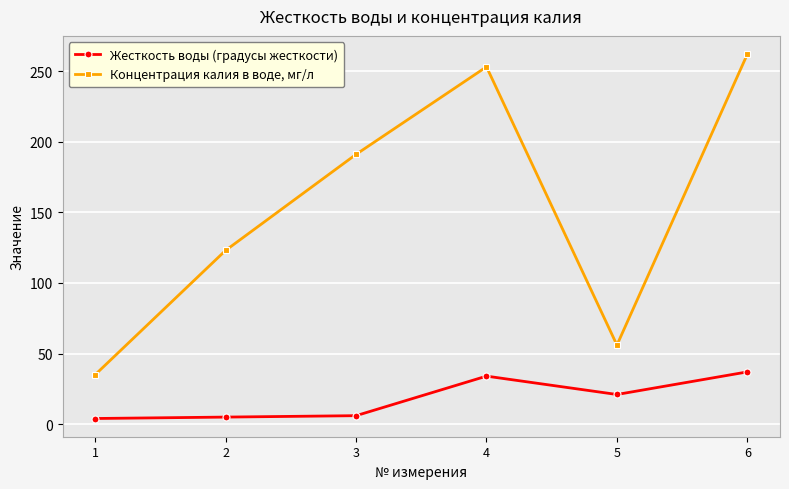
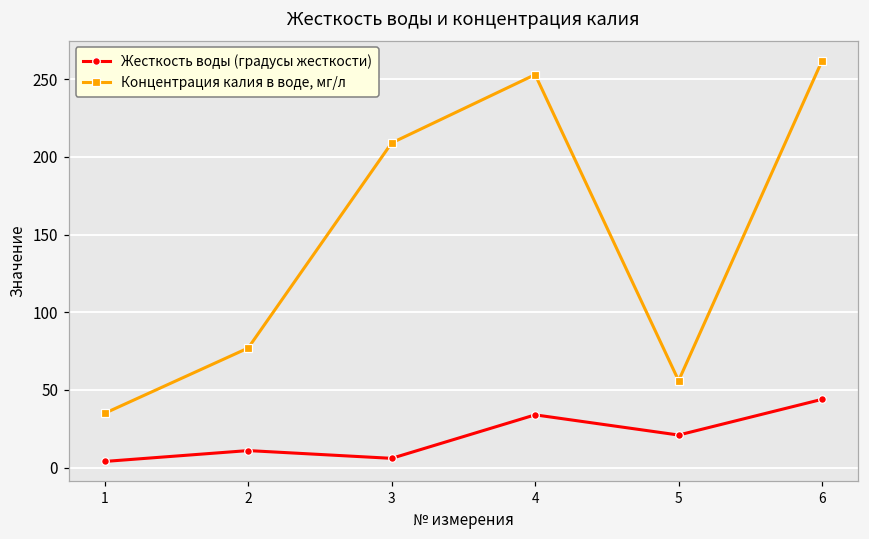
  {
    "Жесткость воды (градусы жесткости)": {
      "1": 4,
-     "2": 5,
+     "2": 11,
      "3": 6,
      "4": 34,
      "5": 21,
-     "6": 37
+     "6": 44
    },
    "Концентрация калия в воде, мг/л": {
      "1": 35,
-     "2": 123,
-     "3": 191,
+     "2": 77,
+     "3": 209,
      "4": 253,
      "5": 56,
      "6": 262
    }
  }
